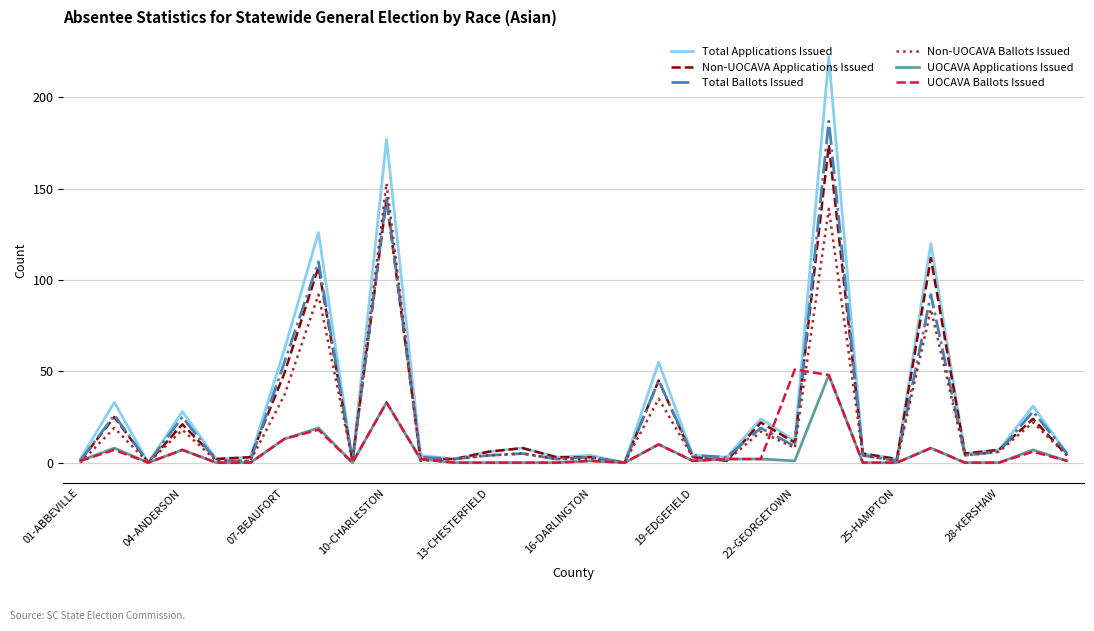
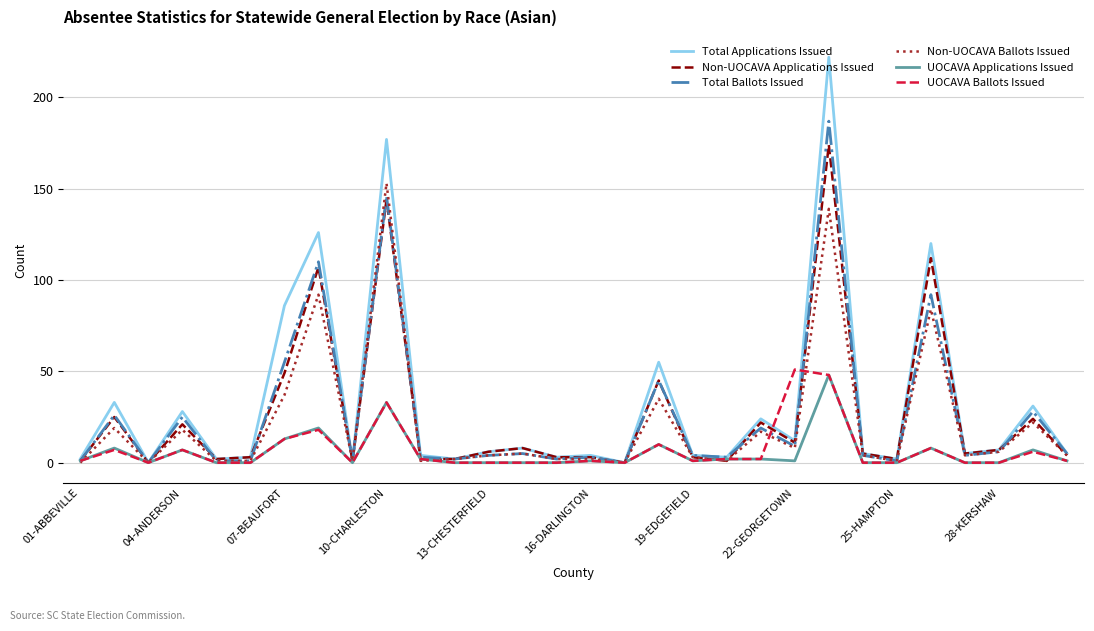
  {
    "Total Applications Issued": {
      "04-ANDERSON": 28,
-     "07-BEAUFORT": 62,
+     "07-BEAUFORT": 86,
      "10-CHARLESTON": 177
    },
    "Non-UOCAVA Applications Issued": {
      "04-ANDERSON": 21,
      "07-BEAUFORT": 49,
      "10-CHARLESTON": 144
    },
    "Non-UOCAVA Ballots Issued": {
      "04-ANDERSON": 18,
      "07-BEAUFORT": 37,
      "10-CHARLESTON": 153
    },
    "UOCAVA Ballots Issued": {
      "22-GEORGETOWN": 51
    }
  }
